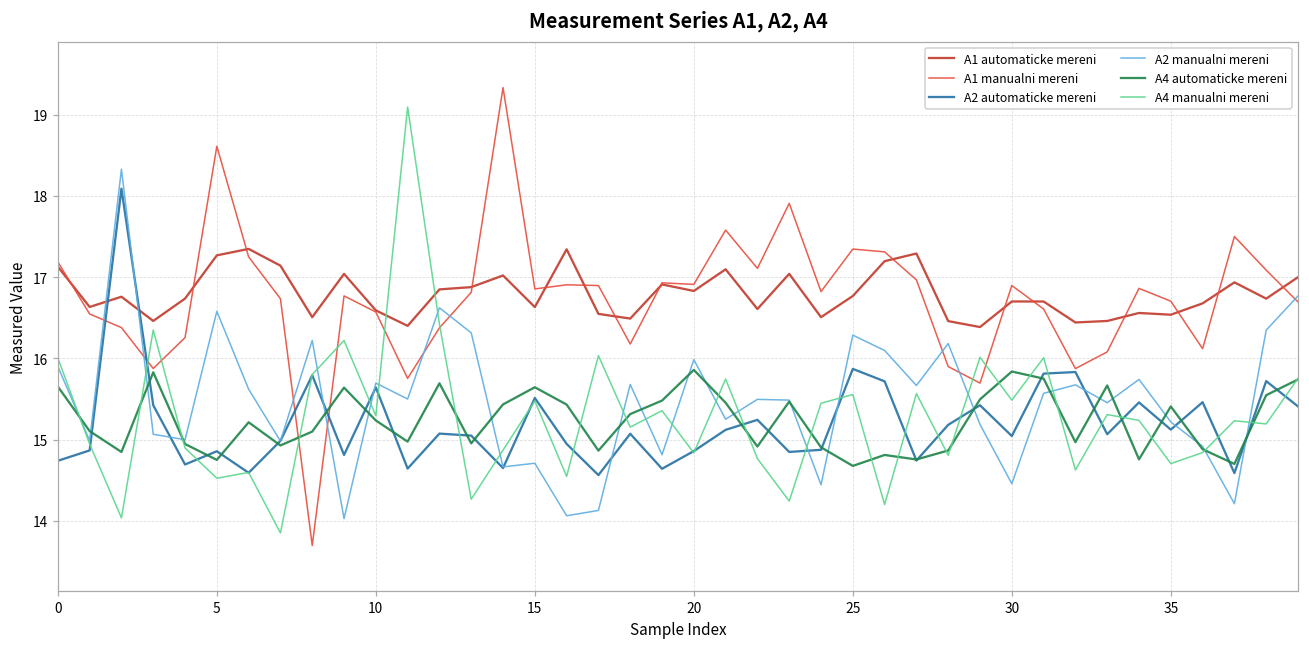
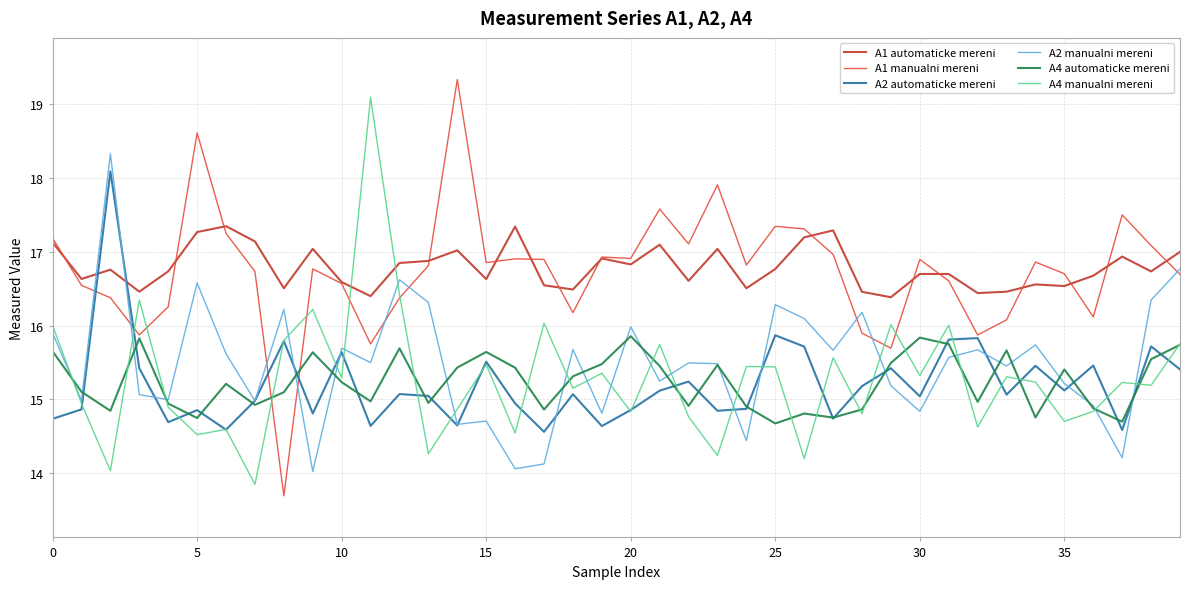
  {
    "A2 automaticke mereni": {
      "0": 14.7,
      "5": 14.9,
      "10": 15.6,
      "15": 15.5,
      "25": 15.9,
      "30": 15.0,
      "35": 15.1
    },
    "A2 manualni mereni": {
      "0": 15.9,
      "5": 16.6,
      "10": 15.7,
      "15": 14.7,
      "20": 16.0,
      "25": 16.3,
-     "30": 14.5,
+     "30": 14.8,
      "35": 15.2
    },
    "A4 automaticke mereni": {
      "0": 15.7,
      "5": 14.7,
      "10": 15.2,
      "15": 15.6,
      "20": 15.9,
      "25": 14.7,
      "30": 15.8,
      "35": 15.4
    },
    "A4 manualni mereni": {
      "0": 16.0,
      "5": 14.5,
      "10": 15.3,
      "15": 15.5,
-     "25": 15.6,
-     "30": 15.5,
+     "25": 15.4,
+     "30": 15.3,
      "35": 14.7
    }
  }
